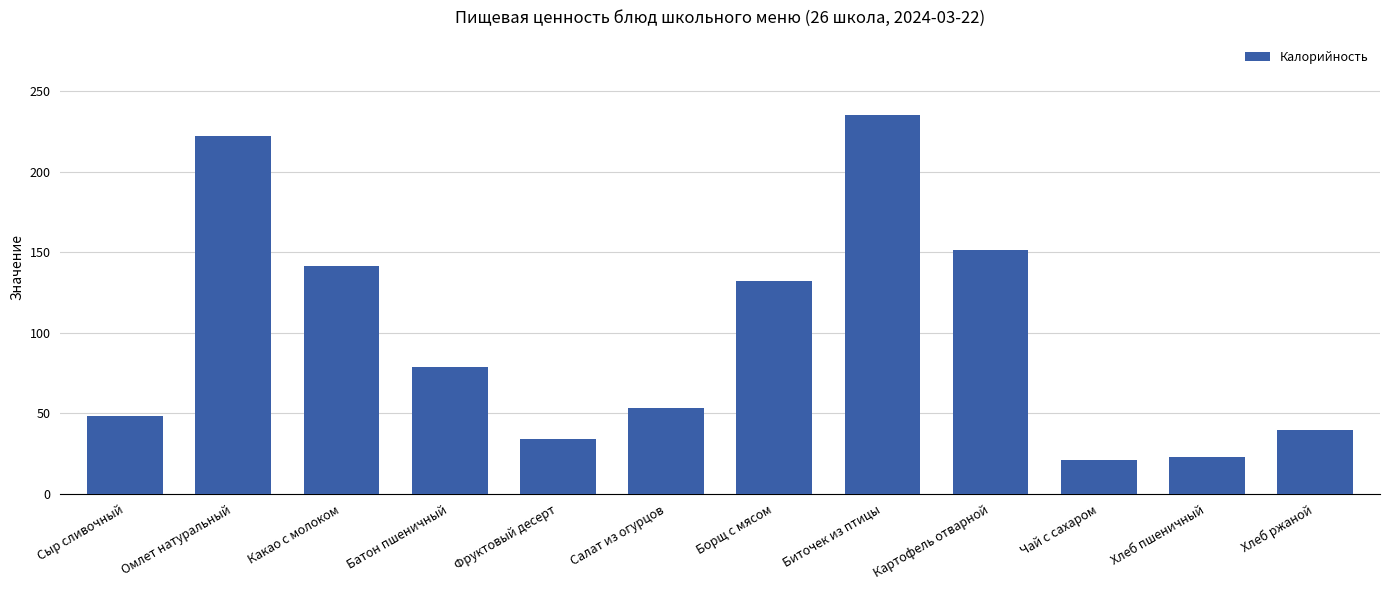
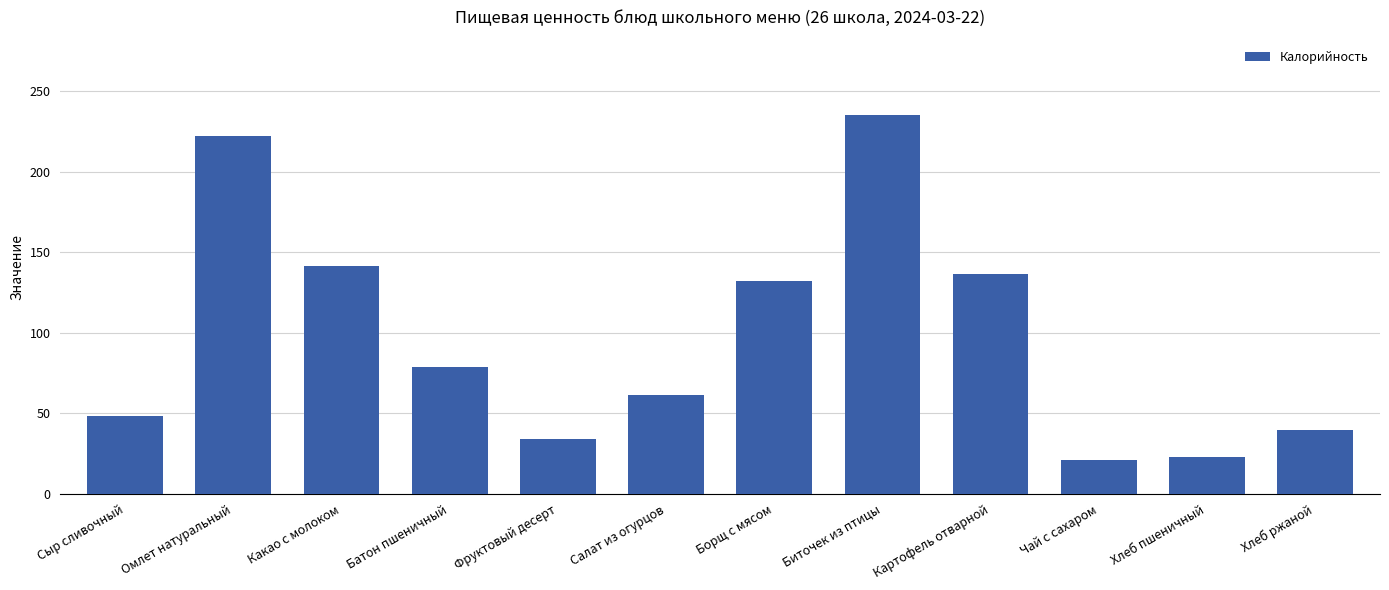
  {
    "Сыр сливочный": 48,
    "Омлет натуральный": 222,
    "Какао с молоком": 141,
    "Батон пшеничный": 79,
    "Фруктовый десерт": 34,
-   "Салат из огурцов": 53,
+   "Салат из огурцов": 61,
    "Борщ с мясом": 132,
    "Биточек из птицы": 235,
-   "Картофель отварной": 151,
+   "Картофель отварной": 137,
    "Чай с сахаром": 21,
    "Хлеб пшеничный": 23,
    "Хлеб ржаной": 40
  }
